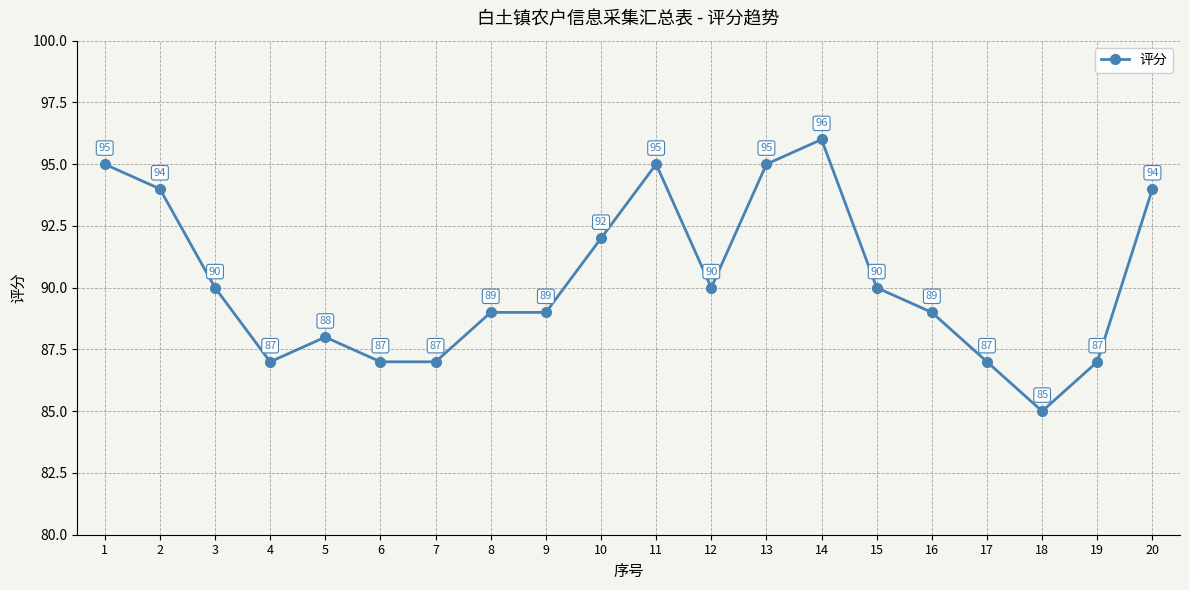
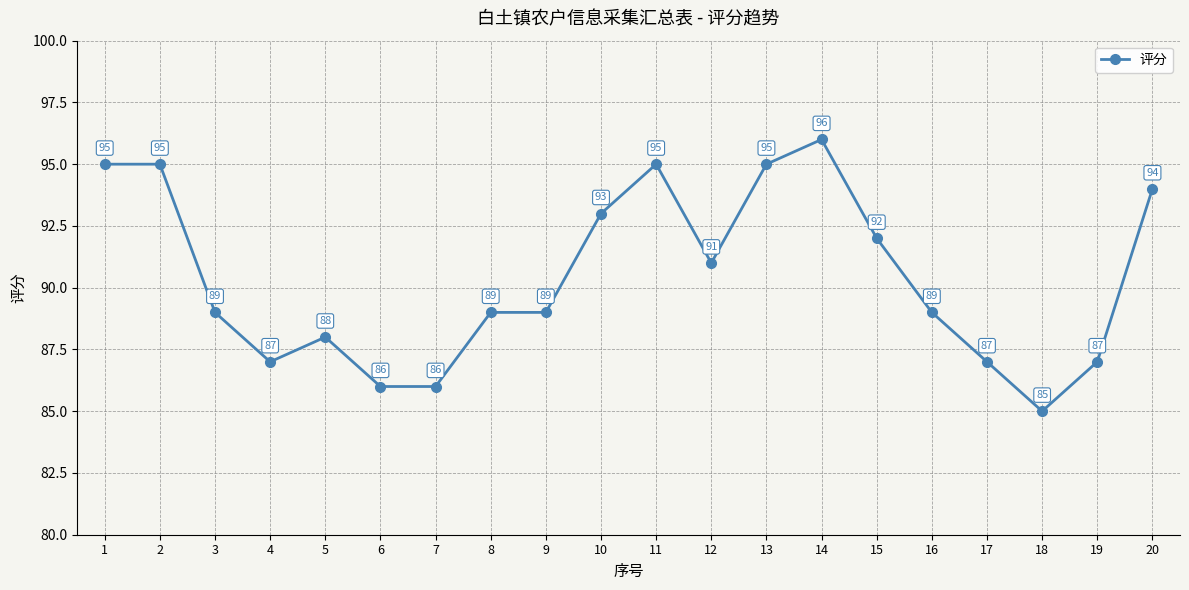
  {
-   "2": 94,
-   "3": 90,
-   "6": 87,
-   "7": 87,
-   "10": 92,
-   "12": 90,
-   "15": 90
+   "2": 95,
+   "3": 89,
+   "6": 86,
+   "7": 86,
+   "10": 93,
+   "12": 91,
+   "15": 92
  }
